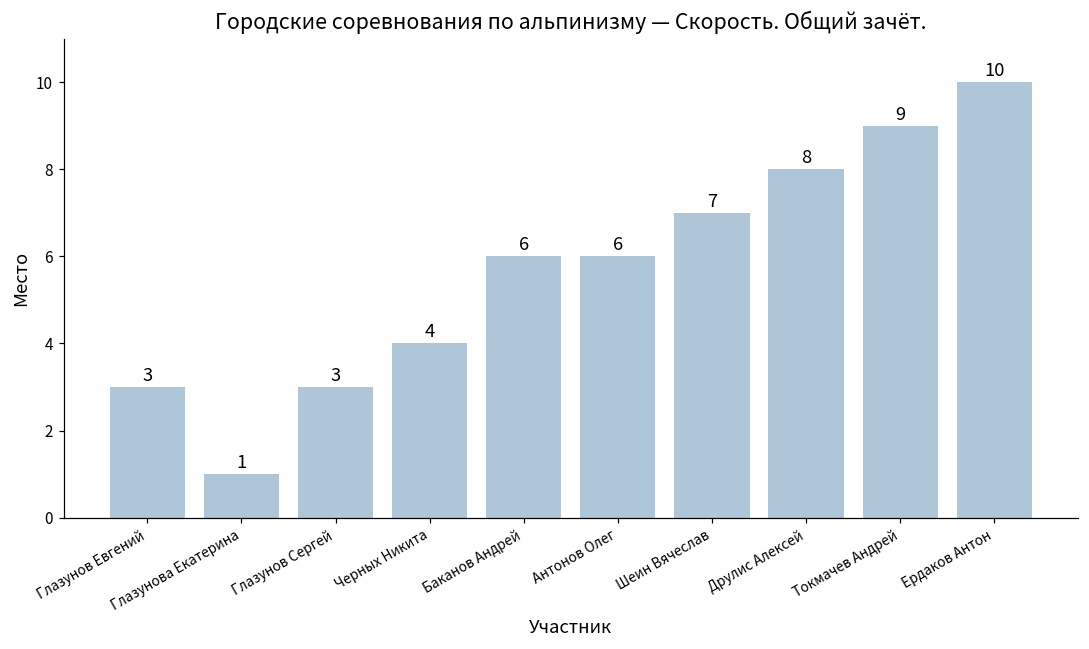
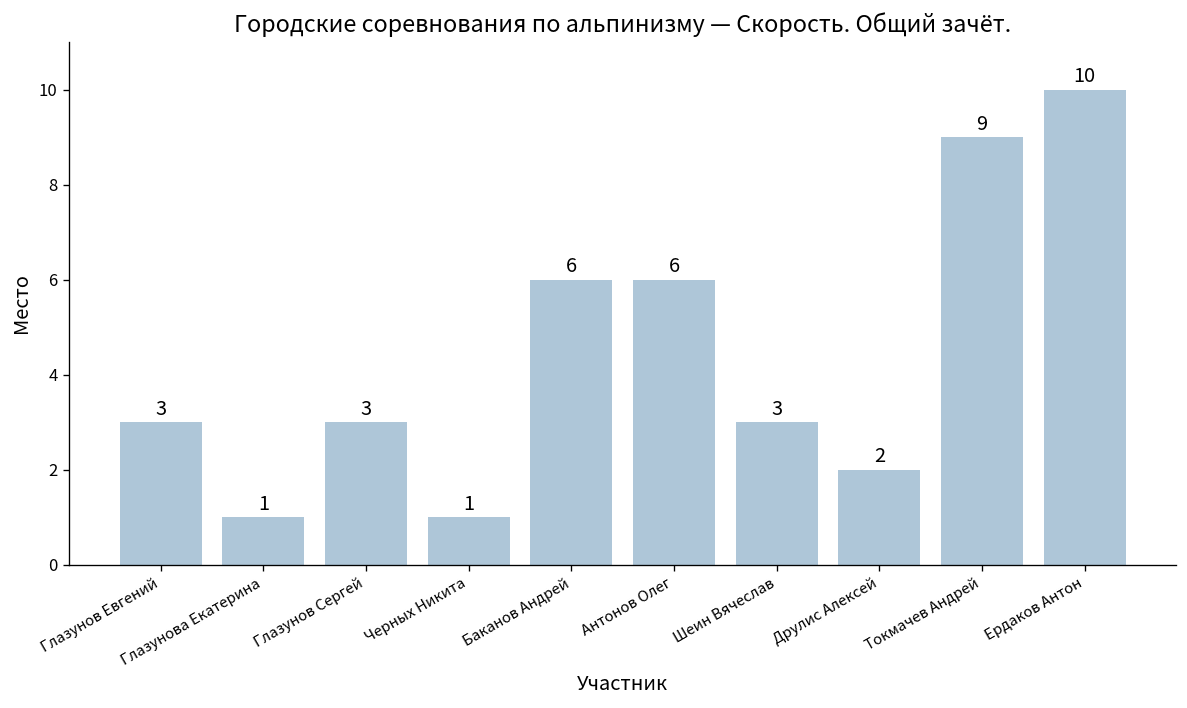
  {
    "Глазунов Евгений": 3,
    "Глазунова Екатерина": 1,
    "Глазунов Сергей": 3,
-   "Черных Никита": 4,
+   "Черных Никита": 1,
    "Баканов Андрей": 6,
    "Антонов Олег": 6,
-   "Шеин Вячеслав": 7,
-   "Друлис Алексей": 8,
+   "Шеин Вячеслав": 3,
+   "Друлис Алексей": 2,
    "Токмачев Андрей": 9,
    "Ердаков Антон": 10
  }
